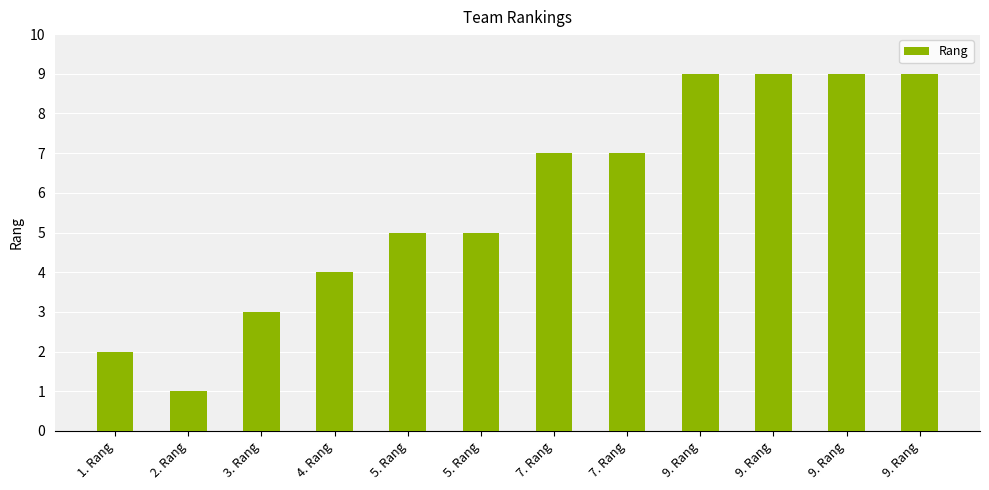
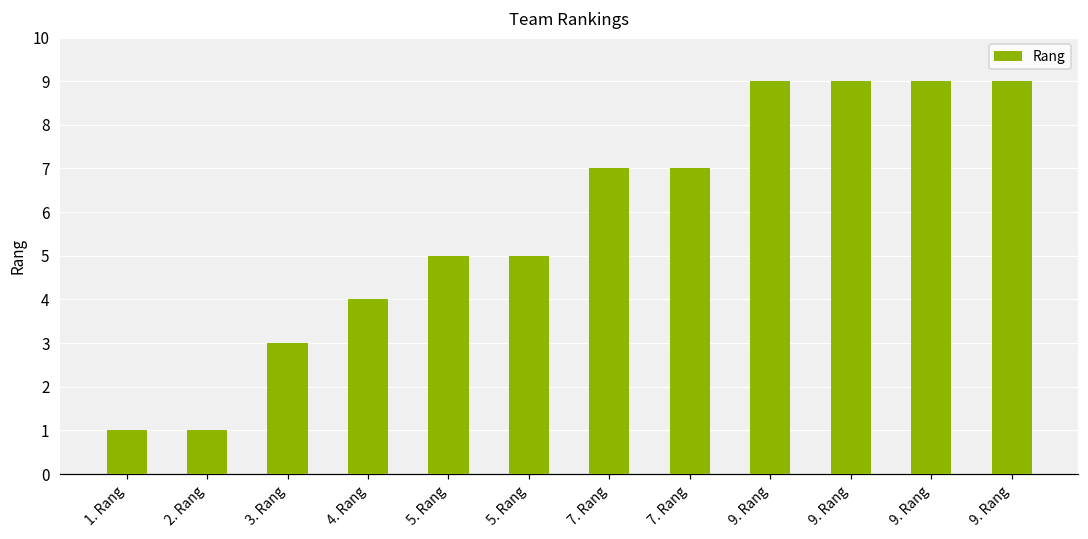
  {
-   "1. Rang": 2,
+   "1. Rang": 1,
    "2. Rang": 1,
    "3. Rang": 3,
    "4. Rang": 4
  }
